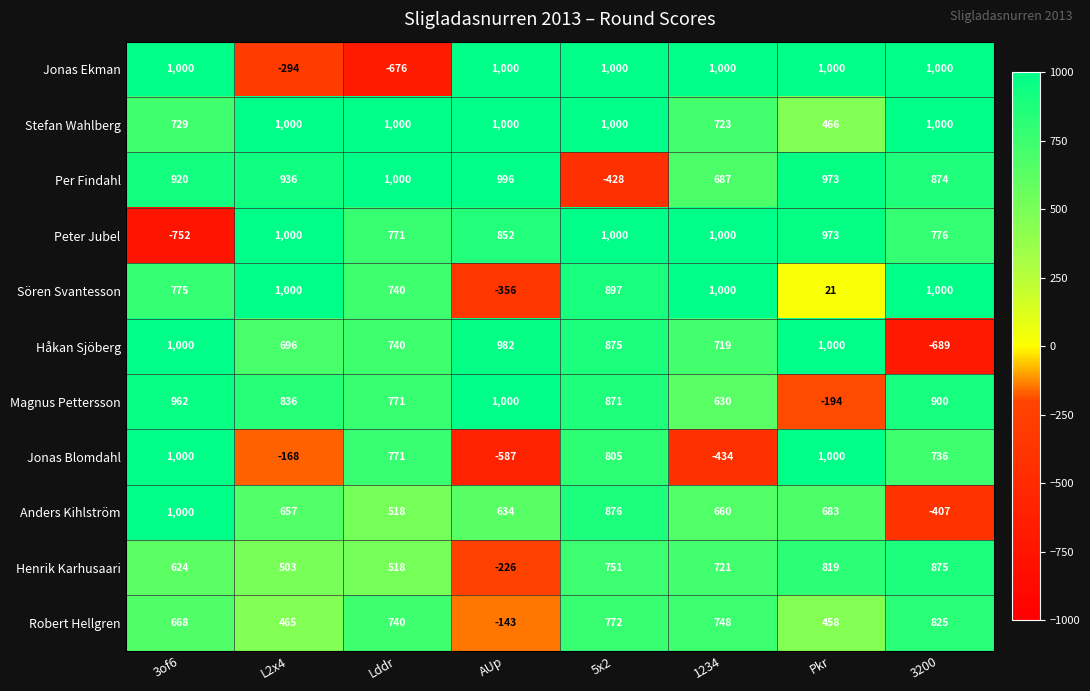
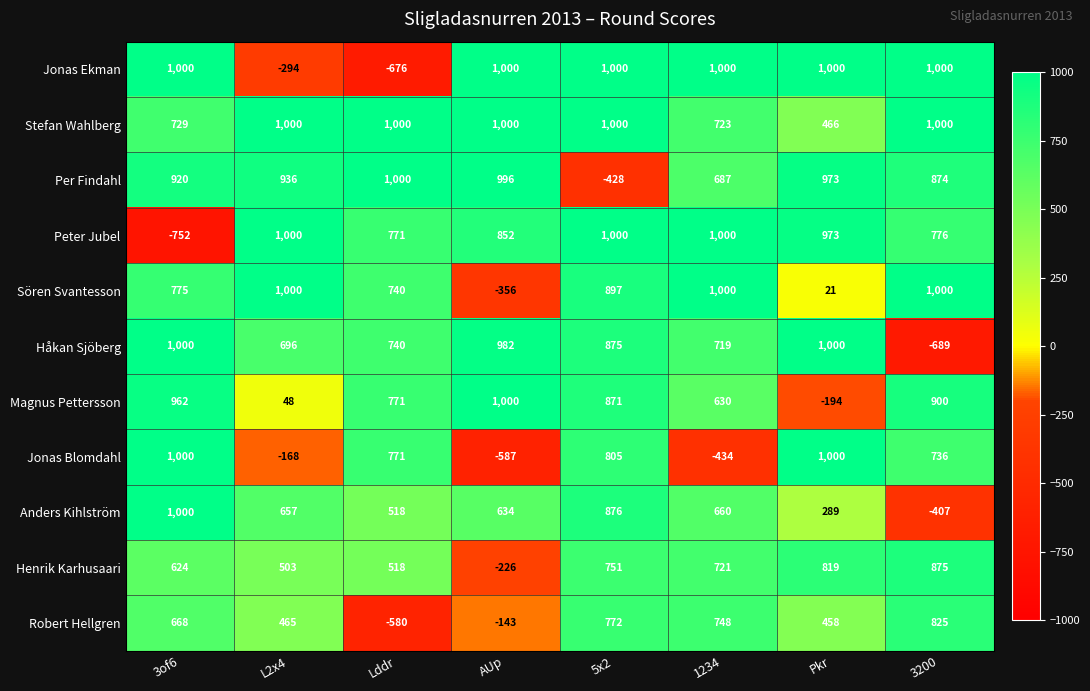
  {
    "Jonas Ekman": {
      "3of6": "1,000",
      "L2x4": "-294",
      "Lddr": "-676",
      "AUp": "1,000",
      "5x2": "1,000",
      "1234": "1,000",
      "Pkr": "1,000",
      "3200": "1,000"
    },
    "Stefan Wahlberg": {
      "3of6": "729",
      "L2x4": "1,000",
      "Lddr": "1,000",
      "AUp": "1,000",
      "5x2": "1,000",
      "1234": "723",
      "Pkr": "466",
      "3200": "1,000"
    },
    "Per Findahl": {
      "3of6": "920",
      "L2x4": "936",
      "Lddr": "1,000",
      "AUp": "996",
      "5x2": "-428",
      "1234": "687",
      "Pkr": "973",
      "3200": "874"
    },
    "Peter Jubel": {
      "3of6": "-752",
      "L2x4": "1,000",
      "Lddr": "771",
      "AUp": "852",
      "5x2": "1,000",
      "1234": "1,000",
      "Pkr": "973",
      "3200": "776"
    },
    "Sören Svantesson": {
      "3of6": "775",
      "L2x4": "1,000",
      "Lddr": "740",
      "AUp": "-356",
      "5x2": "897",
      "1234": "1,000",
      "Pkr": "21",
      "3200": "1,000"
    },
    "Håkan Sjöberg": {
      "3of6": "1,000",
      "L2x4": "696",
      "Lddr": "740",
      "AUp": "982",
      "5x2": "875",
      "1234": "719",
      "Pkr": "1,000",
      "3200": "-689"
    },
    "Magnus Pettersson": {
      "3of6": "962",
-     "L2x4": "836",
+     "L2x4": "48",
      "Lddr": "771",
      "AUp": "1,000",
      "5x2": "871",
      "1234": "630",
      "Pkr": "-194",
      "3200": "900"
    },
    "Jonas Blomdahl": {
      "3of6": "1,000",
      "L2x4": "-168",
      "Lddr": "771",
      "AUp": "-587",
      "5x2": "805",
      "1234": "-434",
      "Pkr": "1,000",
      "3200": "736"
    },
    "Anders Kihlström": {
      "3of6": "1,000",
      "L2x4": "657",
      "Lddr": "518",
      "AUp": "634",
      "5x2": "876",
      "1234": "660",
-     "Pkr": "683",
+     "Pkr": "289",
      "3200": "-407"
    },
    "Henrik Karhusaari": {
      "3of6": "624",
      "L2x4": "503",
      "Lddr": "518",
      "AUp": "-226",
      "5x2": "751",
      "1234": "721",
      "Pkr": "819",
      "3200": "875"
    },
    "Robert Hellgren": {
      "3of6": "668",
      "L2x4": "465",
-     "Lddr": "740",
+     "Lddr": "-580",
      "AUp": "-143",
      "5x2": "772",
      "1234": "748",
      "Pkr": "458",
      "3200": "825"
    }
  }
